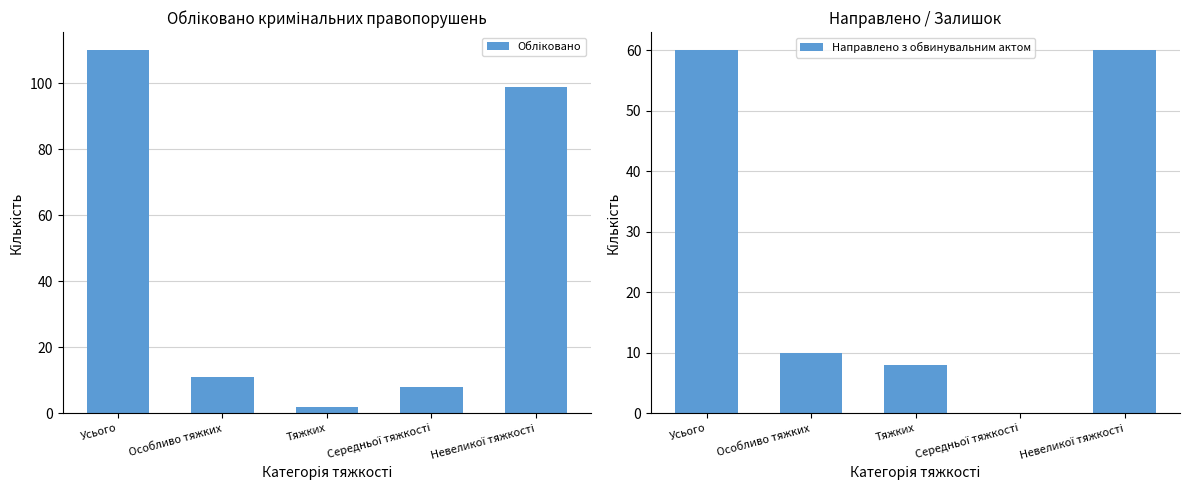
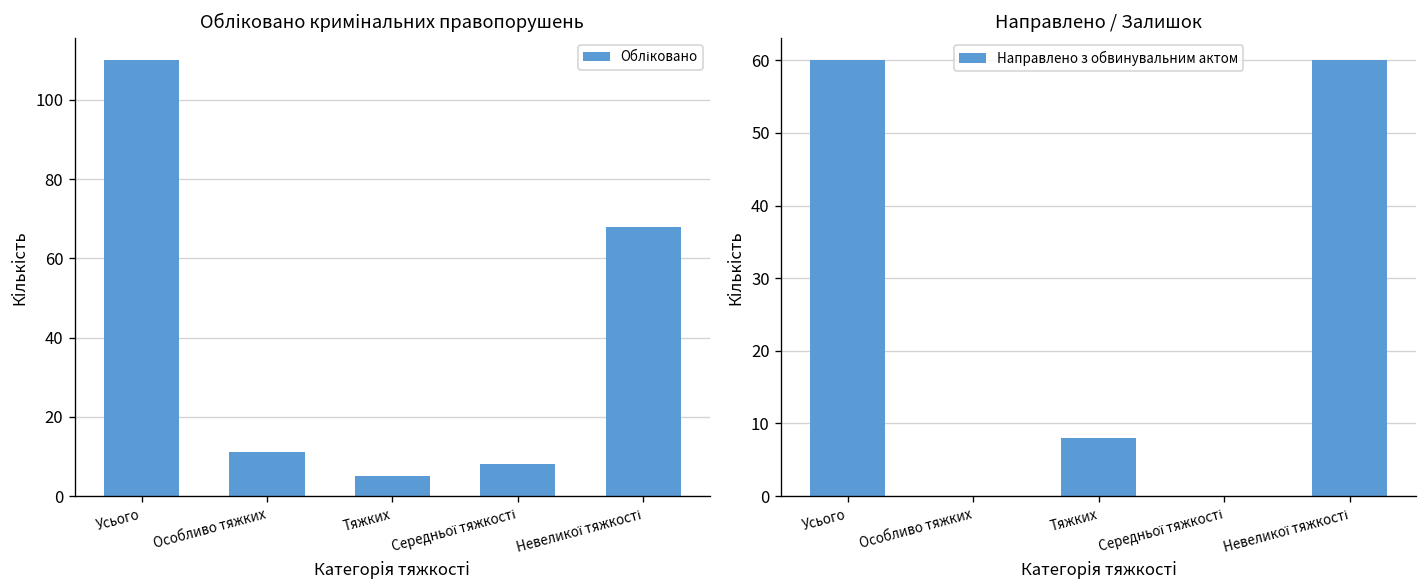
  {
    "Обліковано кримінальних правопорушень": {
      "Усього": 110,
      "Особливо тяжких": 11,
-     "Тяжких": 2,
+     "Тяжких": 5,
      "Середньої тяжкості": 8,
-     "Невеликої тяжкості": 99
+     "Невеликої тяжкості": 68
    },
    "Направлено / Залишок": {
      "Усього": 60,
-     "Особливо тяжких": 10,
+     "Особливо тяжких": 0,
      "Тяжких": 8,
      "Середньої тяжкості": 0,
      "Невеликої тяжкості": 60
    }
  }
